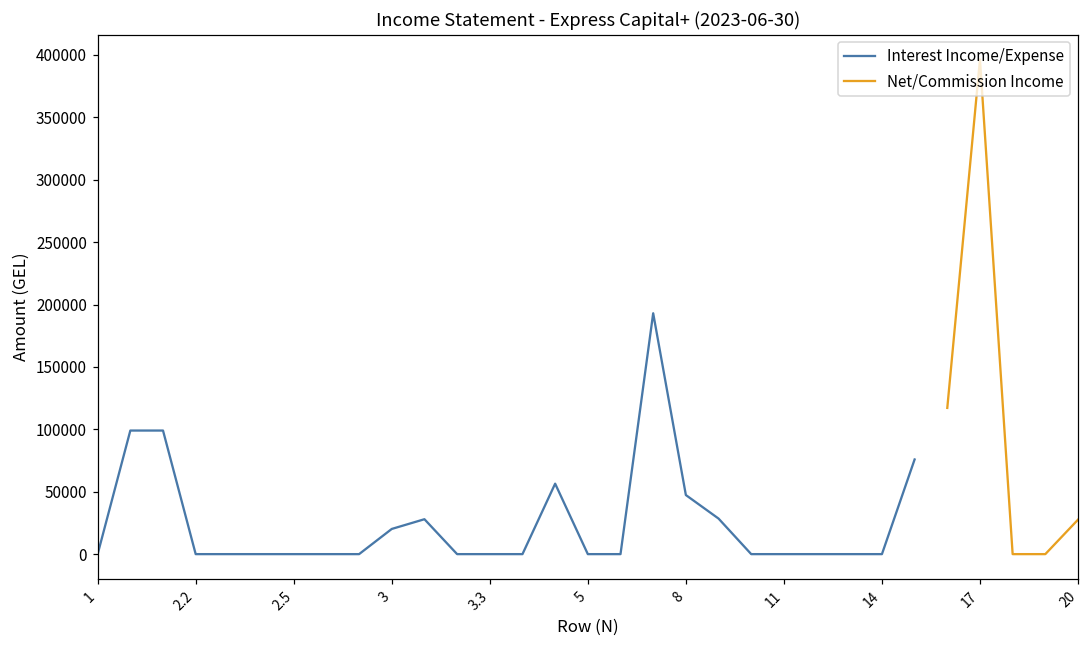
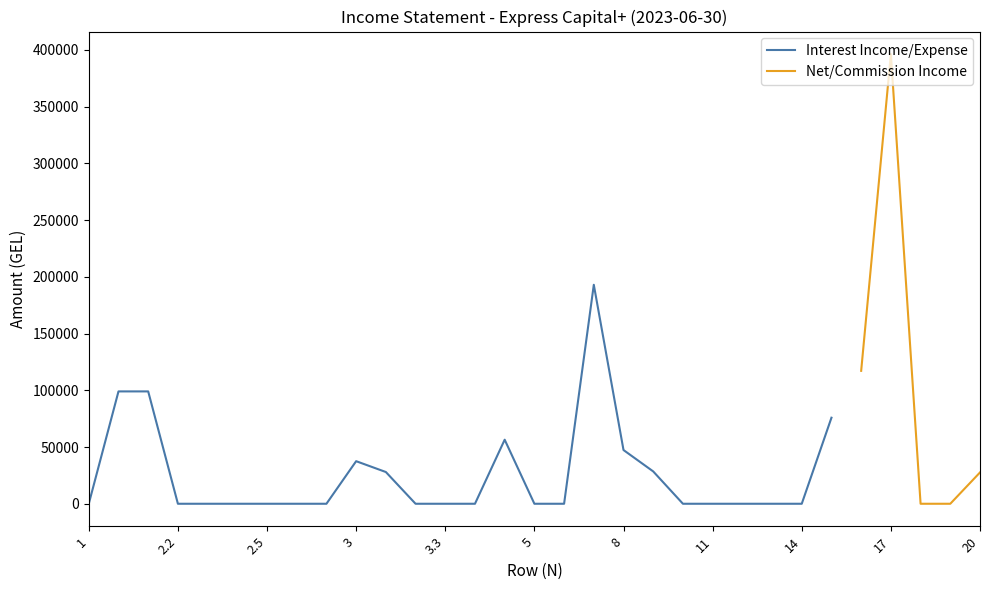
  {
    "Interest Income/Expense": {
      "2.2": 0,
      "2.5": 0,
-     "3": 20000,
+     "3": 38000,
      "3.3": 0
    },
    "Net/Commission Income": {
      "20": 28000
    }
  }
